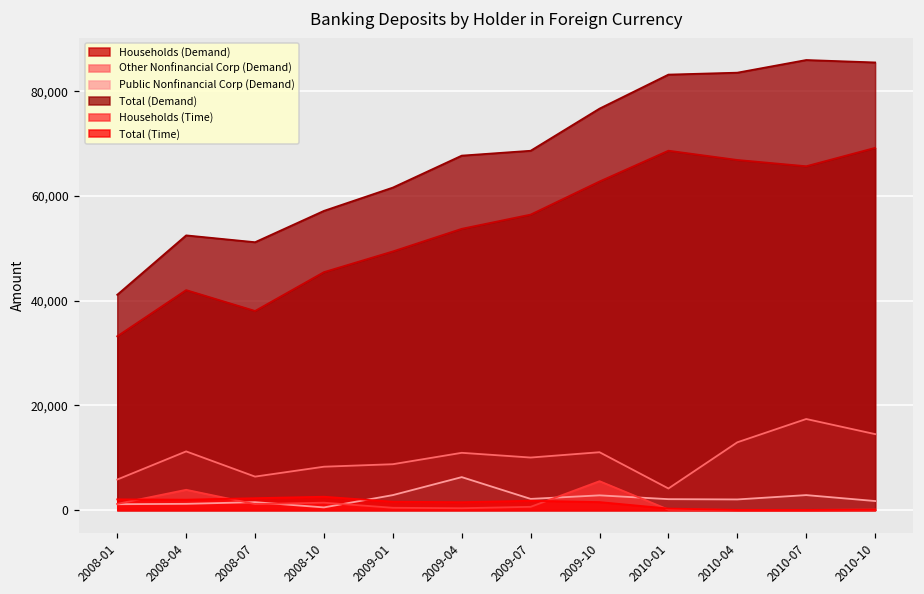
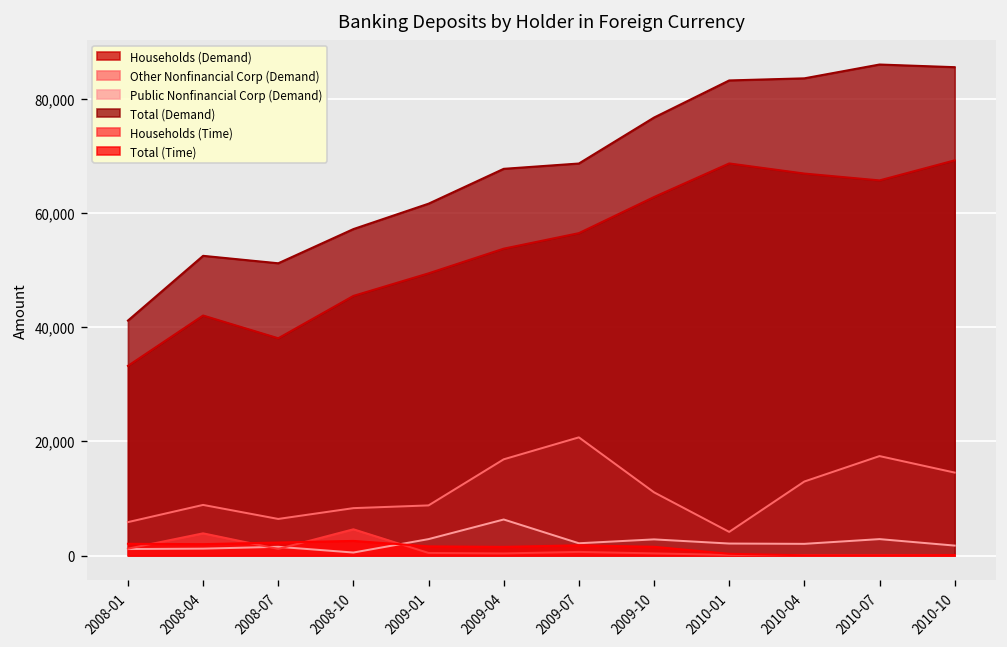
  {
    "Other Nonfinancial Corp (Demand)": {
      "2008-01": "6,000",
-     "2008-04": "11,000",
+     "2008-04": "9,000",
      "2008-07": "6,000",
      "2008-10": "8,000",
      "2009-01": "9,000",
-     "2009-04": "11,000",
-     "2009-07": "10,000",
+     "2009-04": "17,000",
+     "2009-07": "21,000",
      "2009-10": "11,000",
      "2010-01": "4,000",
      "2010-04": "13,000",
      "2010-07": "17,000",
      "2010-10": "15,000"
    },
    "Public Nonfinancial Corp (Demand)": {
      "2008-04": "1,000",
      "2008-10": "1,000",
      "2009-01": "3,000",
      "2009-04": "6,000",
      "2009-10": "3,000",
      "2010-01": "2,000",
      "2010-04": "2,000",
      "2010-07": "3,000",
      "2010-10": "2,000"
    },
    "Households (Time)": {
      "2008-04": "4,000",
-     "2008-10": "1,000",
+     "2008-10": "5,000",
      "2009-01": "0",
      "2009-04": "0",
      "2009-07": "1,000",
-     "2009-10": "6,000"
+     "2009-10": "0"
    }
  }
